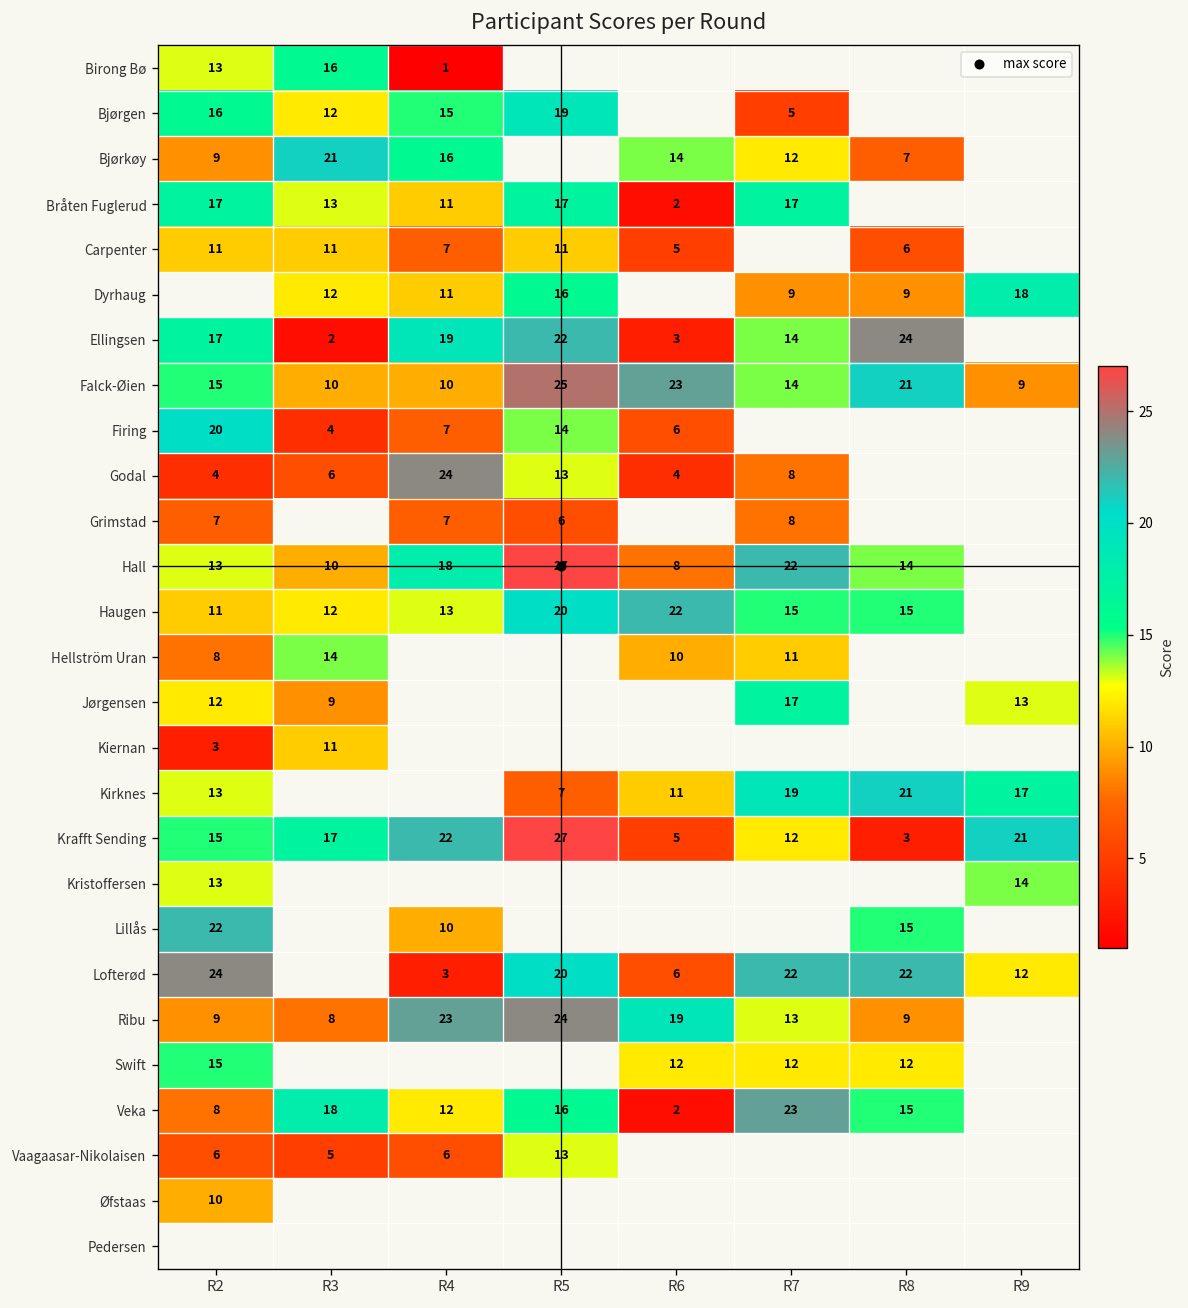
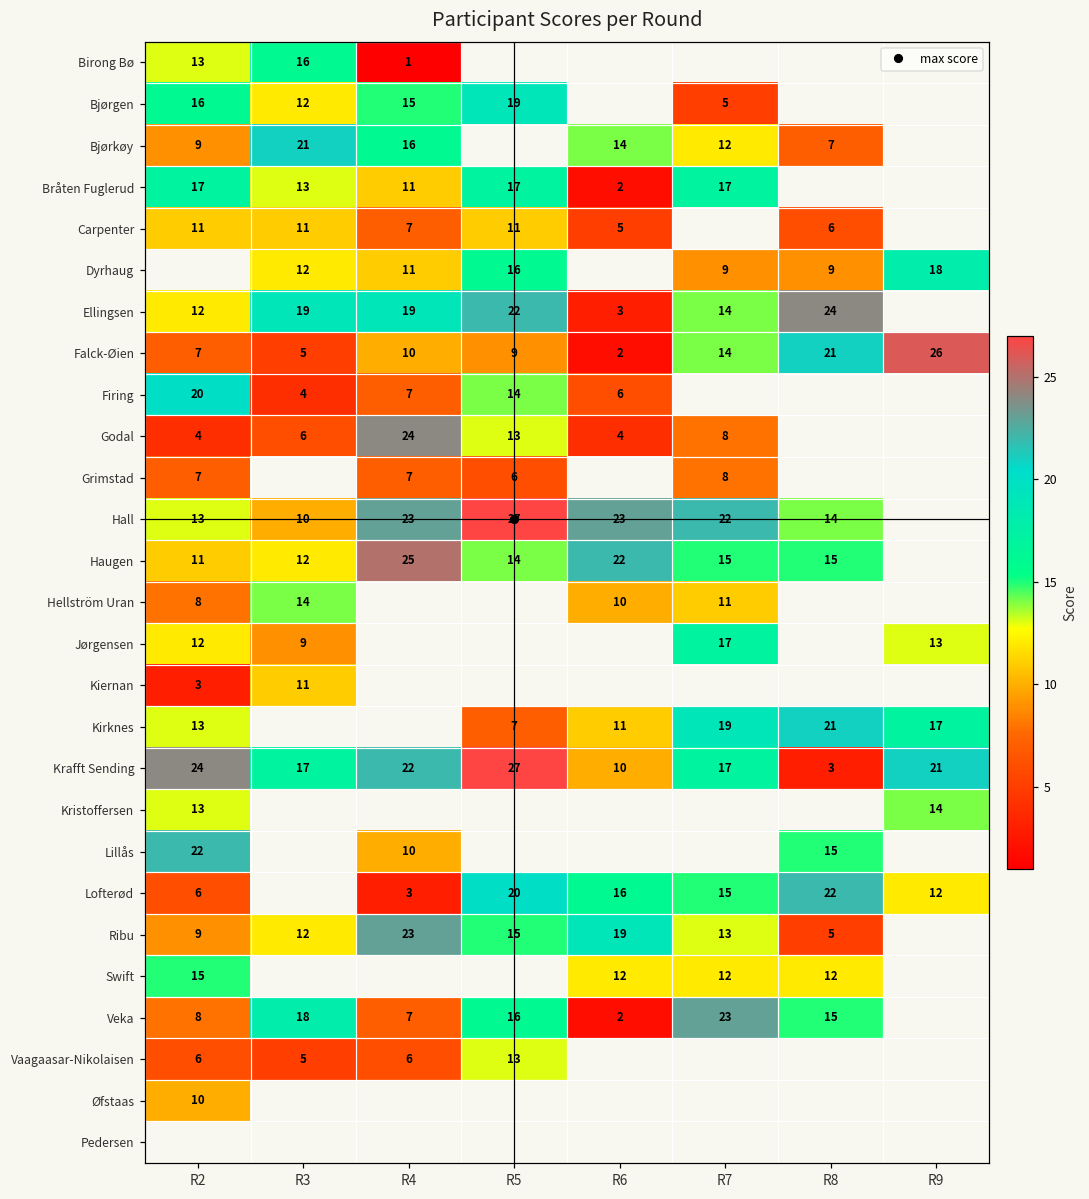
  {
    "Birong Bø": {
      "R2": 13,
      "R3": 16,
      "R4": 1
    },
    "Bjørgen": {
      "R2": 16,
      "R3": 12,
      "R4": 15,
      "R5": 19,
      "R7": 5
    },
    "Bjørkøy": {
      "R2": 9,
      "R3": 21,
      "R4": 16,
      "R6": 14,
      "R7": 12,
      "R8": 7
    },
    "Bråten Fuglerud": {
      "R2": 17,
      "R3": 13,
      "R4": 11,
      "R5": 17,
      "R6": 2,
      "R7": 17
    },
    "Carpenter": {
      "R2": 11,
      "R3": 11,
      "R4": 7,
      "R5": 11,
      "R6": 5,
      "R8": 6
    },
    "Dyrhaug": {
      "R3": 12,
      "R4": 11,
      "R5": 16,
      "R7": 9,
      "R8": 9,
      "R9": 18
    },
    "Ellingsen": {
-     "R2": 17,
-     "R3": 2,
+     "R2": 12,
+     "R3": 19,
      "R4": 19,
      "R5": 22,
      "R6": 3,
      "R7": 14,
      "R8": 24
    },
    "Falck-Øien": {
-     "R2": 15,
-     "R3": 10,
+     "R2": 7,
+     "R3": 5,
      "R4": 10,
-     "R5": 25,
-     "R6": 23,
+     "R5": 9,
+     "R6": 2,
      "R7": 14,
      "R8": 21,
-     "R9": 9
+     "R9": 26
    },
    "Firing": {
      "R2": 20,
      "R3": 4,
      "R4": 7,
      "R5": 14,
      "R6": 6
    },
    "Godal": {
      "R2": 4,
      "R3": 6,
      "R4": 24,
      "R5": 13,
      "R6": 4,
      "R7": 8
    },
    "Grimstad": {
      "R2": 7,
      "R4": 7,
      "R5": 6,
      "R7": 8
    },
    "Hall": {
      "R2": 13,
      "R3": 10,
-     "R4": 18,
-     "R6": 8,
+     "R4": 23,
+     "R6": 23,
      "R7": 22,
      "R8": 14
    },
    "Haugen": {
      "R2": 11,
      "R3": 12,
-     "R4": 13,
-     "R5": 20,
+     "R4": 25,
+     "R5": 14,
      "R6": 22,
      "R7": 15,
      "R8": 15
    },
    "Hellström Uran": {
      "R2": 8,
      "R3": 14,
      "R6": 10,
      "R7": 11
    },
    "Jørgensen": {
      "R2": 12,
      "R3": 9,
      "R7": 17,
      "R9": 13
    },
    "Kiernan": {
      "R2": 3,
      "R3": 11
    },
    "Kirknes": {
      "R2": 13,
      "R5": 7,
      "R6": 11,
      "R7": 19,
      "R8": 21,
      "R9": 17
    },
    "Krafft Sending": {
-     "R2": 15,
+     "R2": 24,
      "R3": 17,
      "R4": 22,
      "R5": 27,
-     "R6": 5,
-     "R7": 12,
+     "R6": 10,
+     "R7": 17,
      "R8": 3,
      "R9": 21
    },
    "Kristoffersen": {
      "R2": 13,
      "R9": 14
    },
    "Lillås": {
      "R2": 22,
      "R4": 10,
      "R8": 15
    },
    "Lofterød": {
-     "R2": 24,
+     "R2": 6,
      "R4": 3,
      "R5": 20,
-     "R6": 6,
-     "R7": 22,
+     "R6": 16,
+     "R7": 15,
      "R8": 22,
      "R9": 12
    },
    "Ribu": {
      "R2": 9,
-     "R3": 8,
+     "R3": 12,
      "R4": 23,
-     "R5": 24,
+     "R5": 15,
      "R6": 19,
      "R7": 13,
-     "R8": 9
+     "R8": 5
    },
    "Swift": {
      "R2": 15,
      "R6": 12,
      "R7": 12,
      "R8": 12
    },
    "Veka": {
      "R2": 8,
      "R3": 18,
-     "R4": 12,
+     "R4": 7,
      "R5": 16,
      "R6": 2,
      "R7": 23,
      "R8": 15
    },
    "Vaagaasar-Nikolaisen": {
      "R2": 6,
      "R3": 5,
      "R4": 6,
      "R5": 13
    },
    "Øfstaas": {
      "R2": 10
    }
  }
